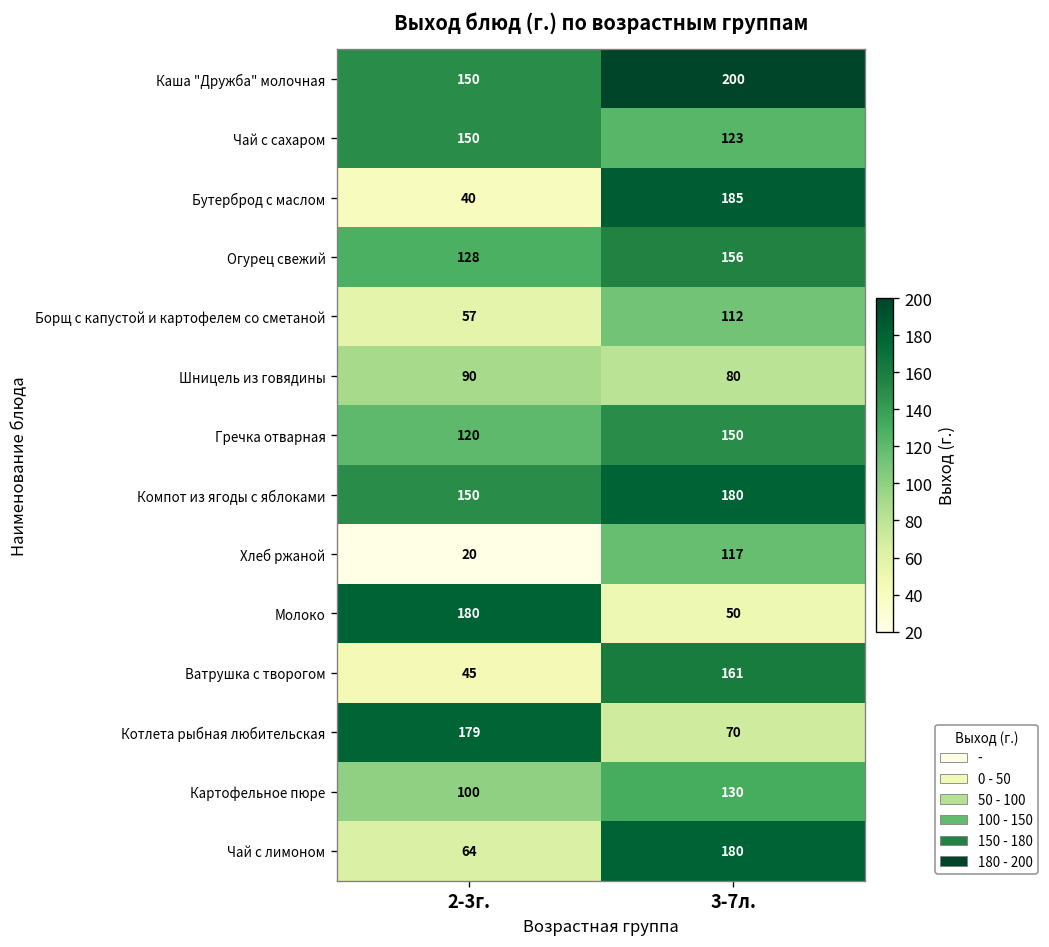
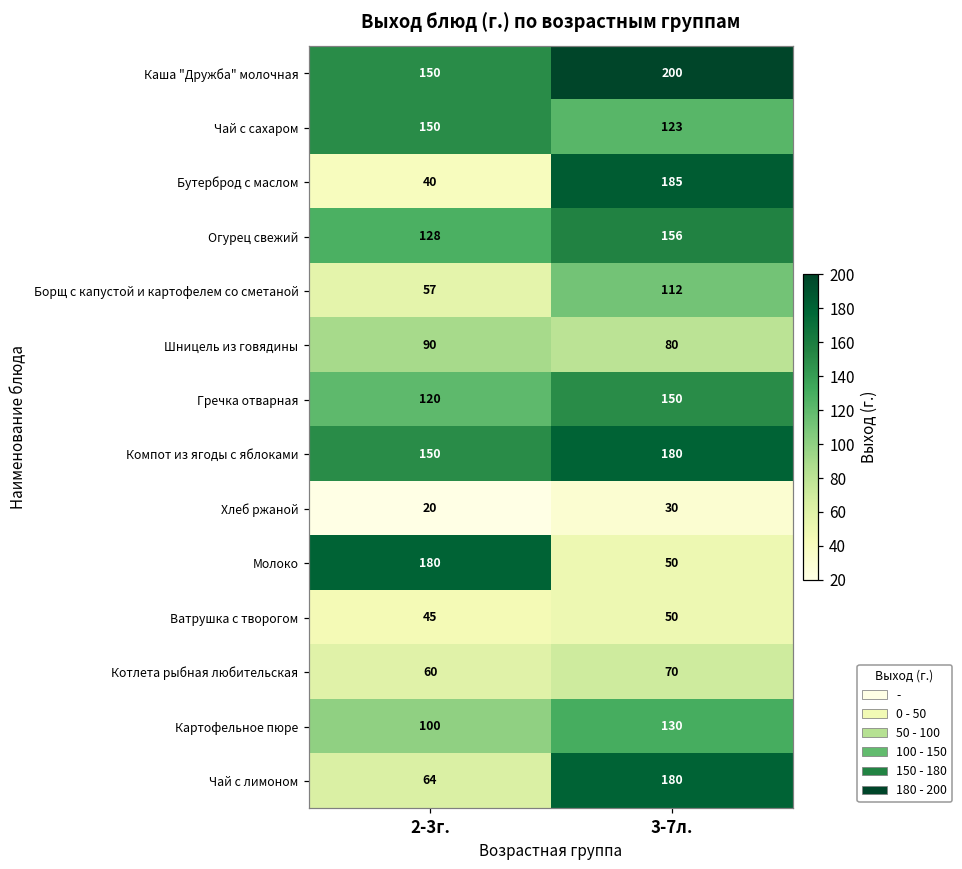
  {
    "Каша \"Дружба\" молочная": {
      "2-3г.": 150,
      "3-7л.": 200
    },
    "Чай с сахаром": {
      "2-3г.": 150,
      "3-7л.": 123
    },
    "Бутерброд с маслом": {
      "2-3г.": 40,
      "3-7л.": 185
    },
    "Огурец свежий": {
      "2-3г.": 128,
      "3-7л.": 156
    },
    "Борщ с капустой и картофелем со сметаной": {
      "2-3г.": 57,
      "3-7л.": 112
    },
    "Шницель из говядины": {
      "2-3г.": 90,
      "3-7л.": 80
    },
    "Гречка отварная": {
      "2-3г.": 120,
      "3-7л.": 150
    },
    "Компот из ягоды с яблоками": {
      "2-3г.": 150,
      "3-7л.": 180
    },
    "Хлеб ржаной": {
      "2-3г.": 20,
-     "3-7л.": 117
+     "3-7л.": 30
    },
    "Молоко": {
      "2-3г.": 180,
      "3-7л.": 50
    },
    "Ватрушка с творогом": {
      "2-3г.": 45,
-     "3-7л.": 161
+     "3-7л.": 50
    },
    "Котлета рыбная любительская": {
-     "2-3г.": 179,
+     "2-3г.": 60,
      "3-7л.": 70
    },
    "Картофельное пюре": {
      "2-3г.": 100,
      "3-7л.": 130
    },
    "Чай с лимоном": {
      "2-3г.": 64,
      "3-7л.": 180
    }
  }
